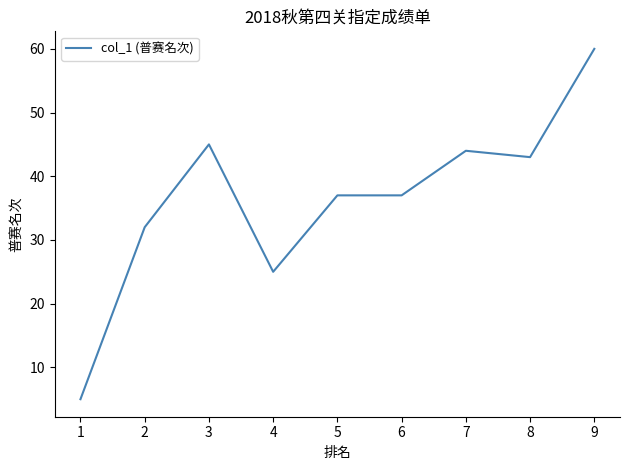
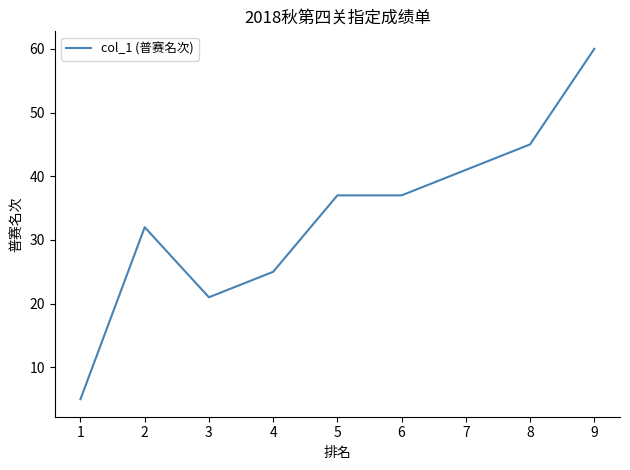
  {
    "1": 5,
    "2": 32,
-   "3": 45,
+   "3": 21,
    "4": 25,
    "5": 37,
    "6": 37,
-   "7": 44,
-   "8": 43,
+   "7": 41,
+   "8": 45,
    "9": 60
  }
